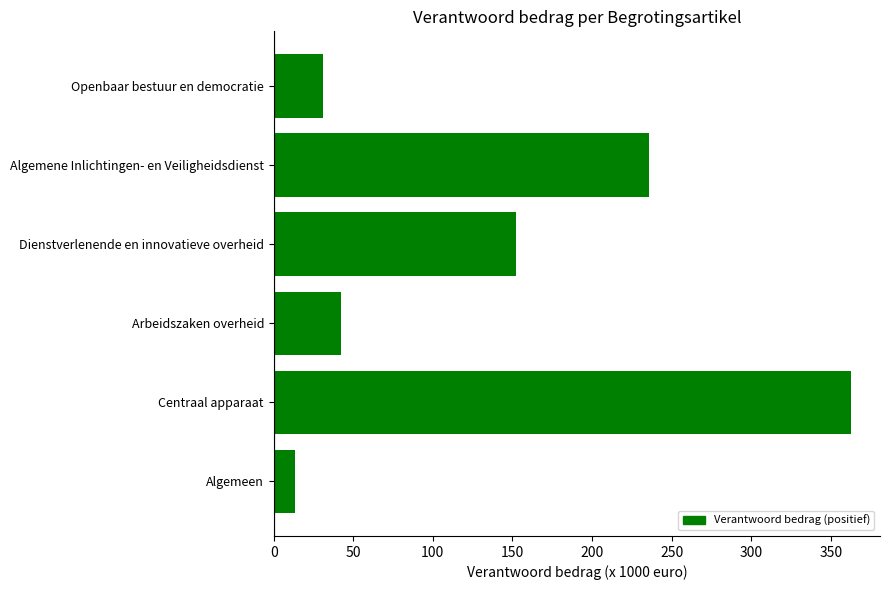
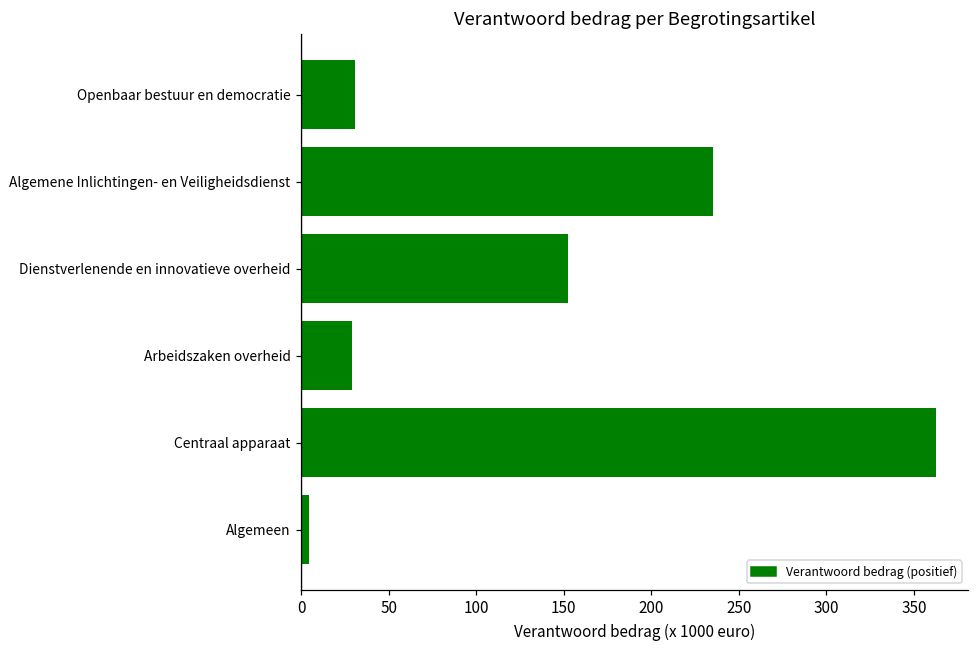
  {
    "Openbaar bestuur en democratie": 31,
    "Algemene Inlichtingen- en Veiligheidsdienst": 236,
    "Dienstverlenende en innovatieve overheid": 152,
-   "Arbeidszaken overheid": 42,
+   "Arbeidszaken overheid": 29,
    "Centraal apparaat": 363,
-   "Algemeen": 13
+   "Algemeen": 4
  }
